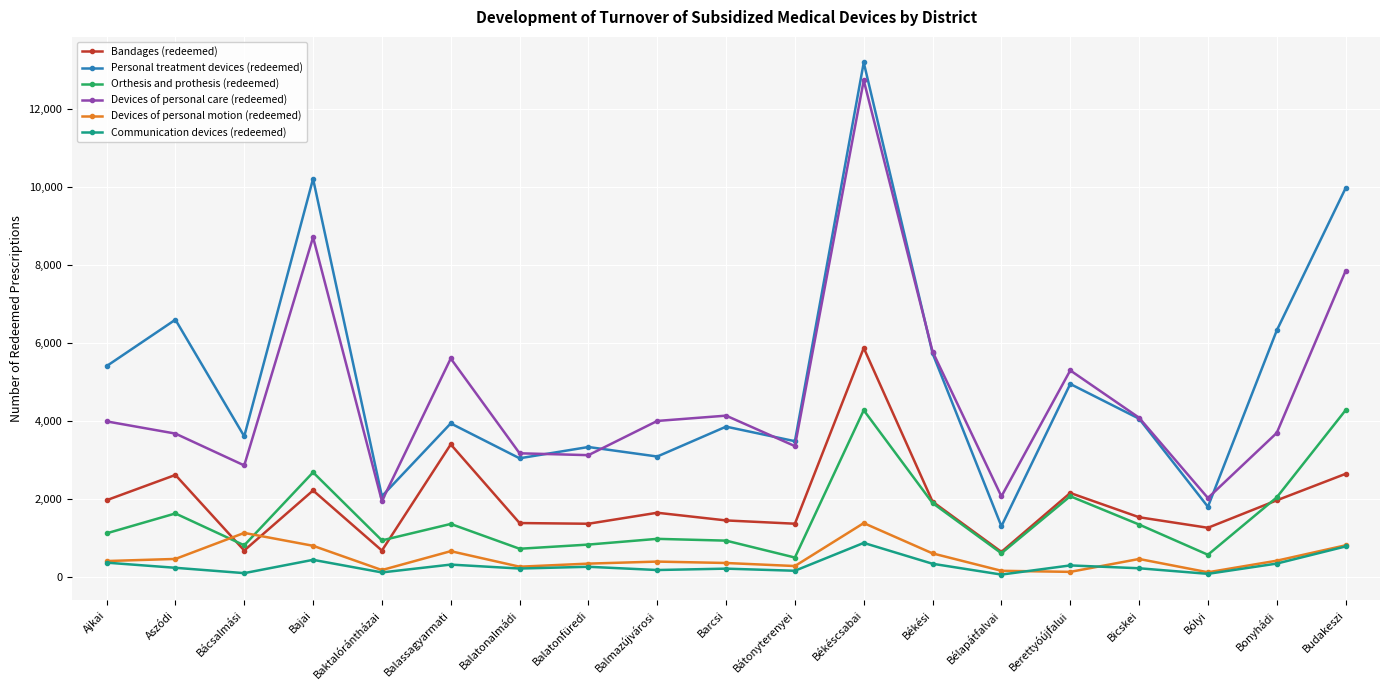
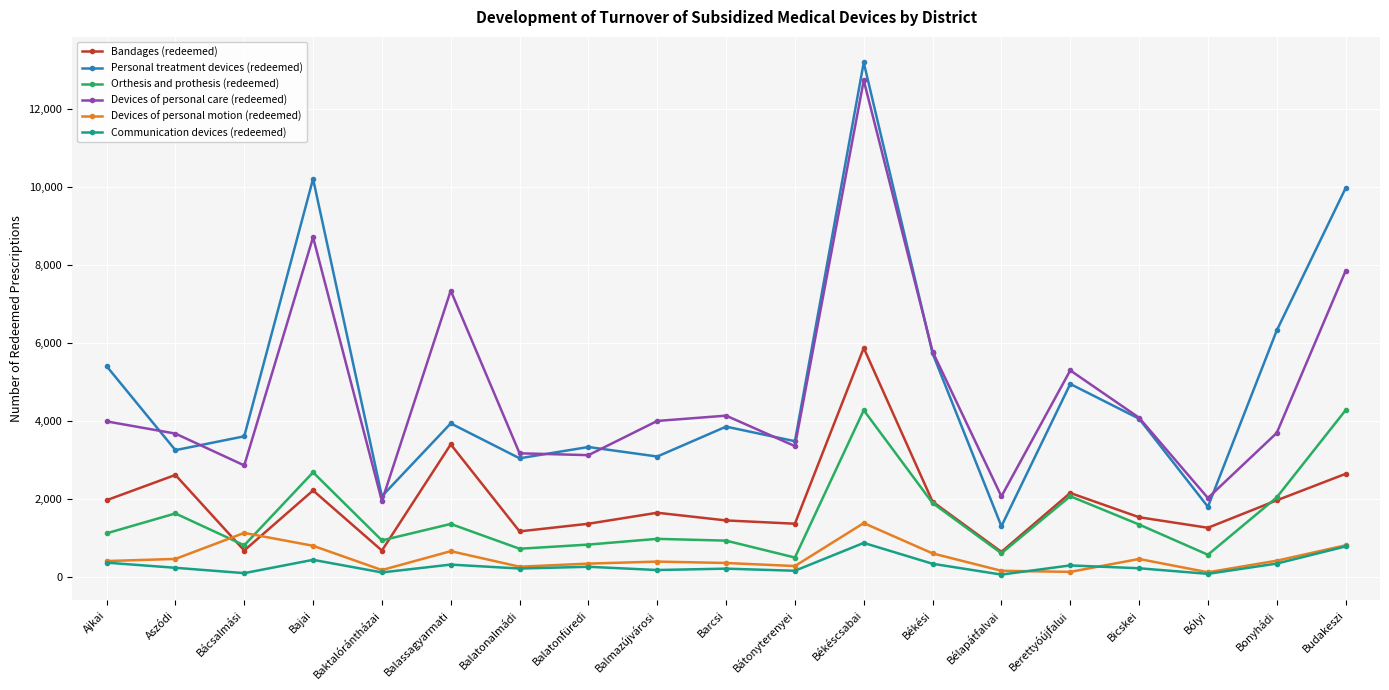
  {
    "Bandages (redeemed)": {
      "Ajkai": "2,000",
      "Aszódi": "2,600",
      "Bácsalmási": "700",
      "Bajai": "2,200",
      "Baktalórántházai": "700",
      "Balassagyarmati": "3,400",
-     "Balatonalmádi": "1,400",
+     "Balatonalmádi": "1,200",
      "Balatonfüredi": "1,400",
      "Balmazújvárosi": "1,600",
      "Barcsi": "1,400",
      "Bátonyterenyei": "1,400",
      "Békéscsabai": "5,900",
      "Berettyóújfalui": "2,200",
      "Bicskei": "1,500",
      "Bólyi": "1,300",
      "Bonyhádi": "2,000",
      "Budakeszi": "2,600"
    },
    "Personal treatment devices (redeemed)": {
      "Ajkai": "5,400",
-     "Aszódi": "6,600",
+     "Aszódi": "3,200",
      "Bácsalmási": "3,600",
      "Bajai": "10,200",
      "Baktalórántházai": "2,100",
      "Balassagyarmati": "3,900",
      "Balatonalmádi": "3,000",
      "Balatonfüredi": "3,300",
      "Balmazújvárosi": "3,100",
      "Barcsi": "3,900",
      "Bátonyterenyei": "3,500",
      "Békéscsabai": "13,200",
      "Bélapátfalvai": "1,300",
      "Berettyóújfalui": "4,900",
      "Bólyi": "1,800",
      "Bonyhádi": "6,300",
      "Budakeszi": "10,000"
    },
    "Devices of personal care (redeemed)": {
      "Ajkai": "4,000",
      "Aszódi": "3,700",
      "Bácsalmási": "2,900",
      "Bajai": "8,700",
      "Baktalórántházai": "1,900",
-     "Balassagyarmati": "5,600",
+     "Balassagyarmati": "7,300",
      "Balatonalmádi": "3,200",
      "Balatonfüredi": "3,100",
      "Balmazújvárosi": "4,000",
      "Barcsi": "4,100",
      "Bátonyterenyei": "3,400",
      "Békéscsabai": "12,700",
      "Bélapátfalvai": "2,100",
      "Berettyóújfalui": "5,300",
      "Bólyi": "2,000",
      "Bonyhádi": "3,700",
      "Budakeszi": "7,800"
    },
    "Devices of personal motion (redeemed)": {
      "Aszódi": "500",
      "Bácsalmási": "1,100",
      "Bajai": "800",
      "Balassagyarmati": "700",
      "Balatonfüredi": "300",
      "Balmazújvárosi": "400",
      "Barcsi": "400",
      "Bátonyterenyei": "300",
      "Békéscsabai": "1,400",
      "Békési": "600",
      "Bélapátfalvai": "200",
      "Berettyóújfalui": "100",
      "Bicskei": "500",
      "Bonyhádi": "400"
    }
  }
